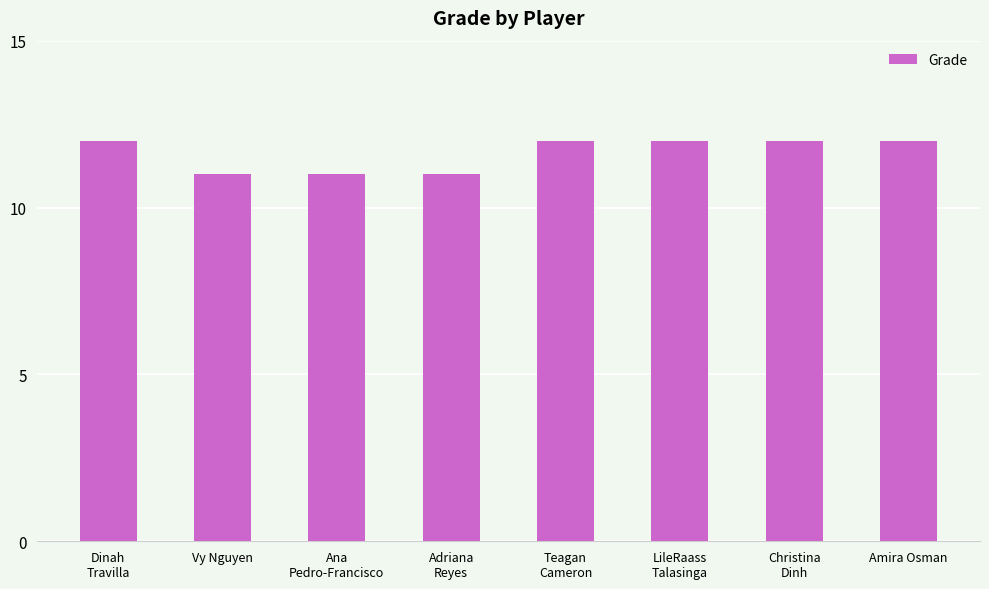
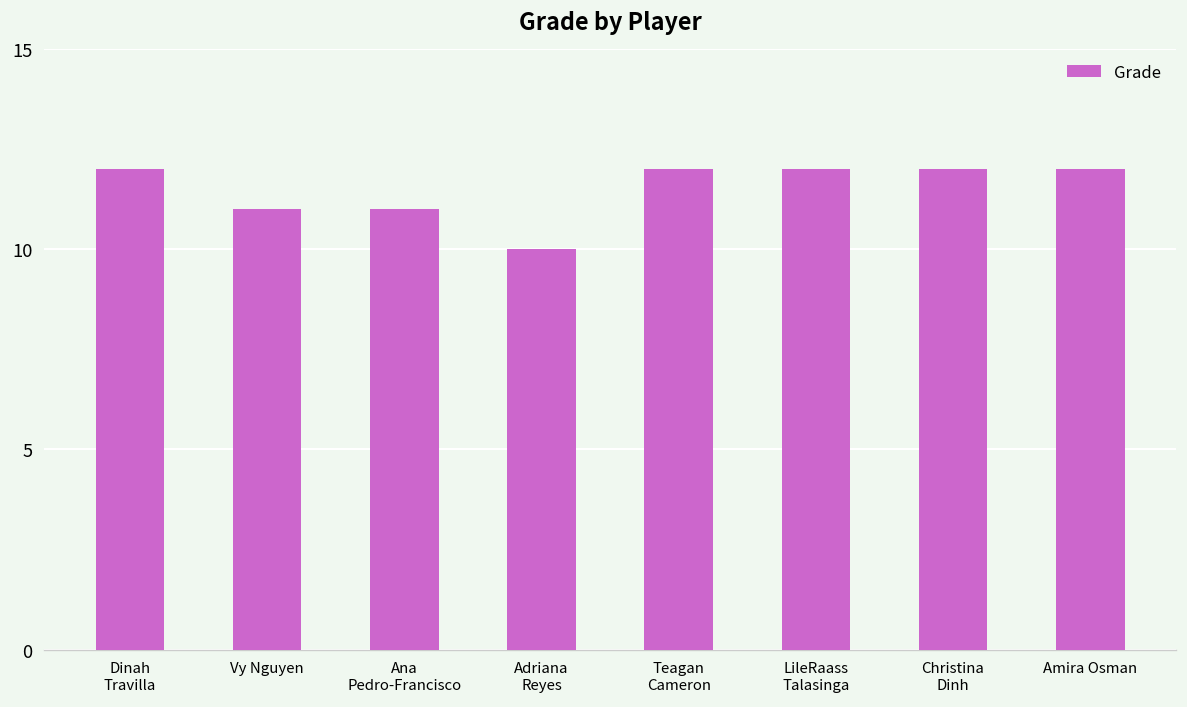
  {
    "Dinah Travilla": 12,
    "Vy Nguyen": 11,
    "Ana Pedro-Francisco": 11,
-   "Adriana Reyes": 11,
+   "Adriana Reyes": 10,
    "Teagan Cameron": 12,
    "LileRaass Talasinga": 12,
    "Christina Dinh": 12,
    "Amira Osman": 12
  }
